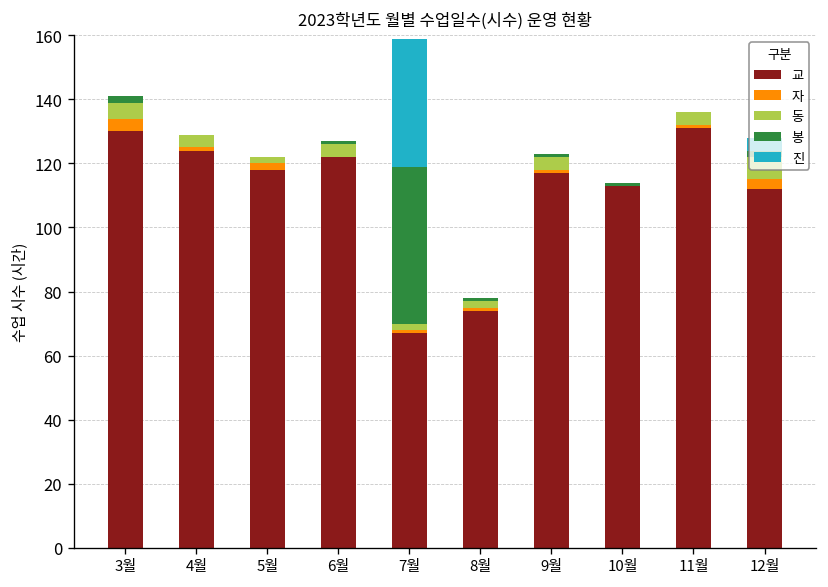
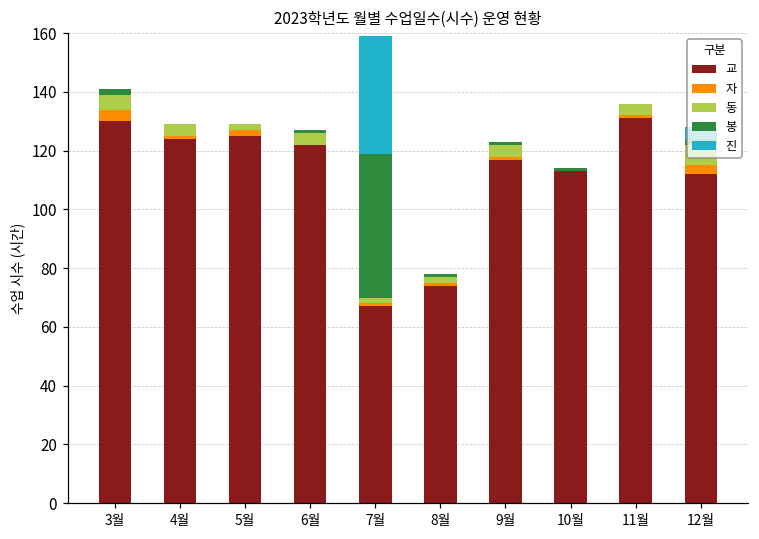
  {
    "교": {
      "3월": 130,
      "4월": 124,
-     "5월": 118,
+     "5월": 125,
      "6월": 122,
      "7월": 67,
      "8월": 74,
      "9월": 117,
      "10월": 113,
      "11월": 131,
      "12월": 112
    },
    "자": {
      "3월": 4,
      "4월": 1,
      "5월": 2,
      "6월": 0,
      "7월": 1,
      "8월": 1,
      "9월": 1,
      "10월": 0,
      "11월": 1,
      "12월": 3
    },
    "동": {
      "3월": 5,
      "4월": 4,
      "5월": 2,
      "6월": 4,
      "7월": 2,
      "8월": 2,
      "9월": 4,
      "10월": 0,
      "11월": 4
    },
    "봉": {
      "3월": 2,
      "4월": 0,
      "5월": 0,
      "6월": 1,
      "7월": 49,
      "8월": 1,
      "9월": 1,
      "10월": 1,
      "11월": 0
    },
    "진": {
      "3월": 0,
      "4월": 0,
      "5월": 0,
      "6월": 0,
      "7월": 40,
      "8월": 0,
      "9월": 0,
      "10월": 0,
      "11월": 0
    }
  }
